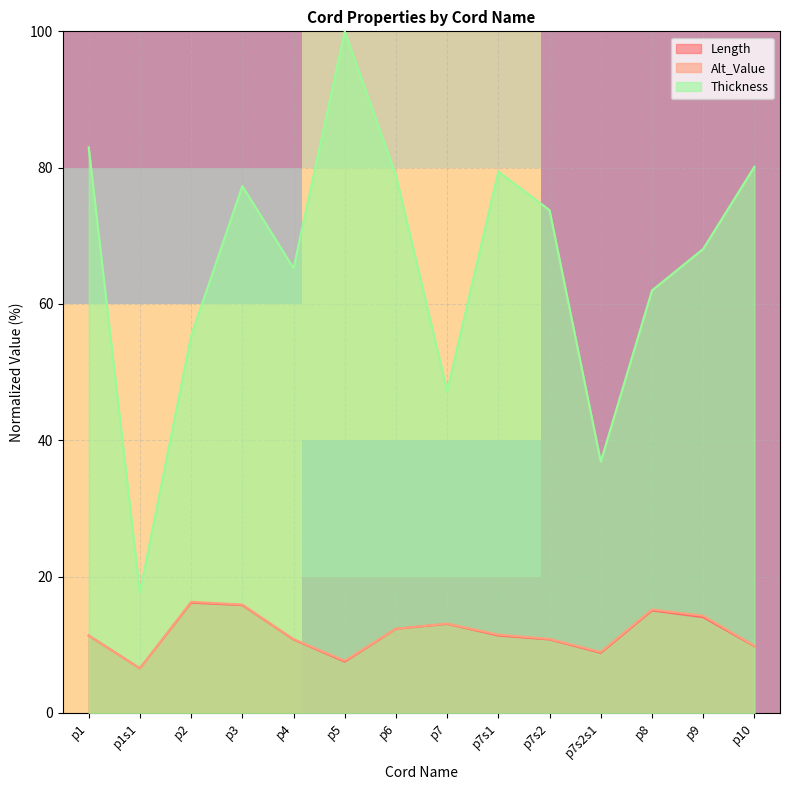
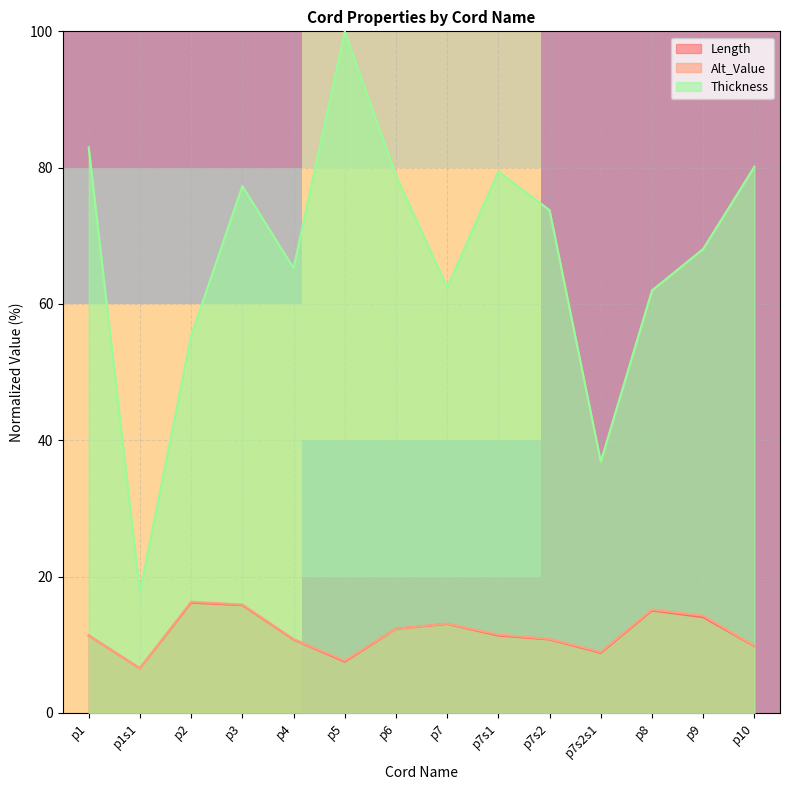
  {
    "Thickness": {
      "p1": 83,
      "p1s1": 18,
      "p2": 55,
      "p3": 77,
      "p4": 65,
      "p5": 100,
      "p6": 79,
-     "p7": 47,
+     "p7": 62,
      "p7s1": 79,
      "p7s2": 74,
      "p7s2s1": 37,
      "p8": 62,
      "p9": 68,
      "p10": 80
    }
  }
